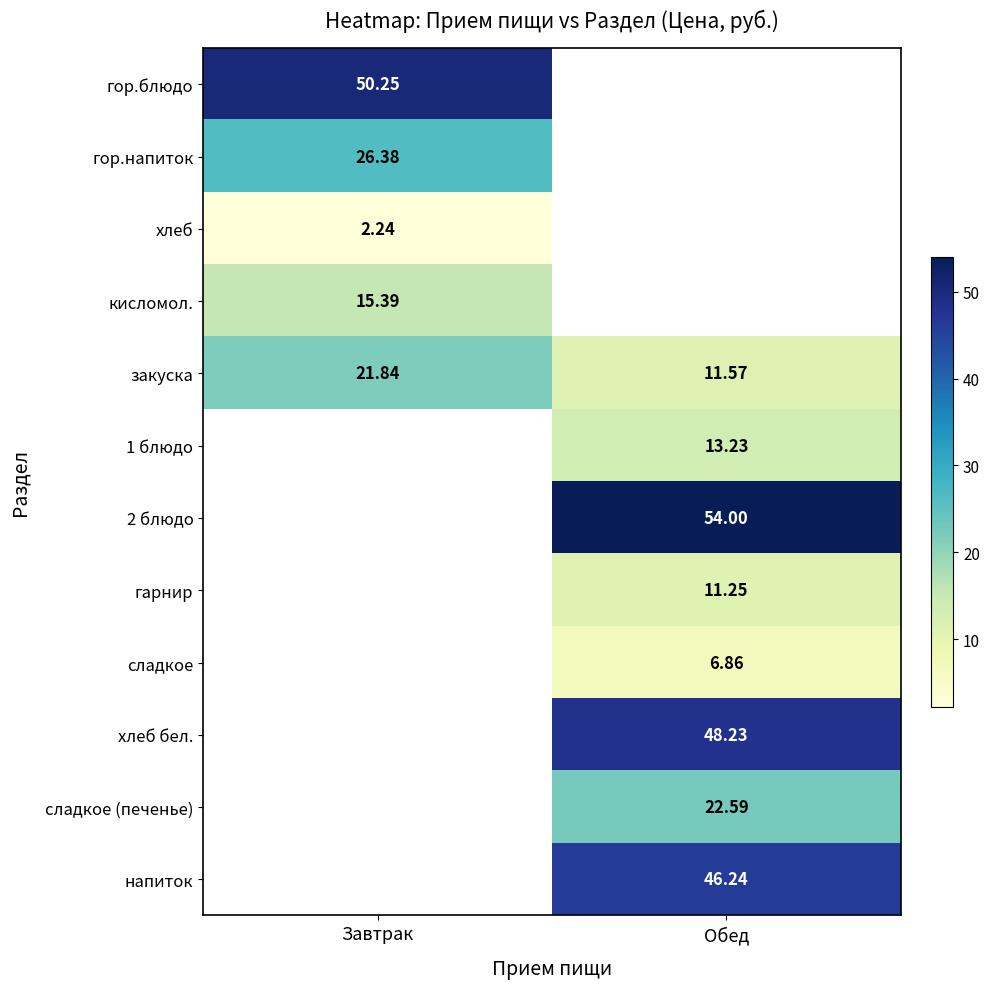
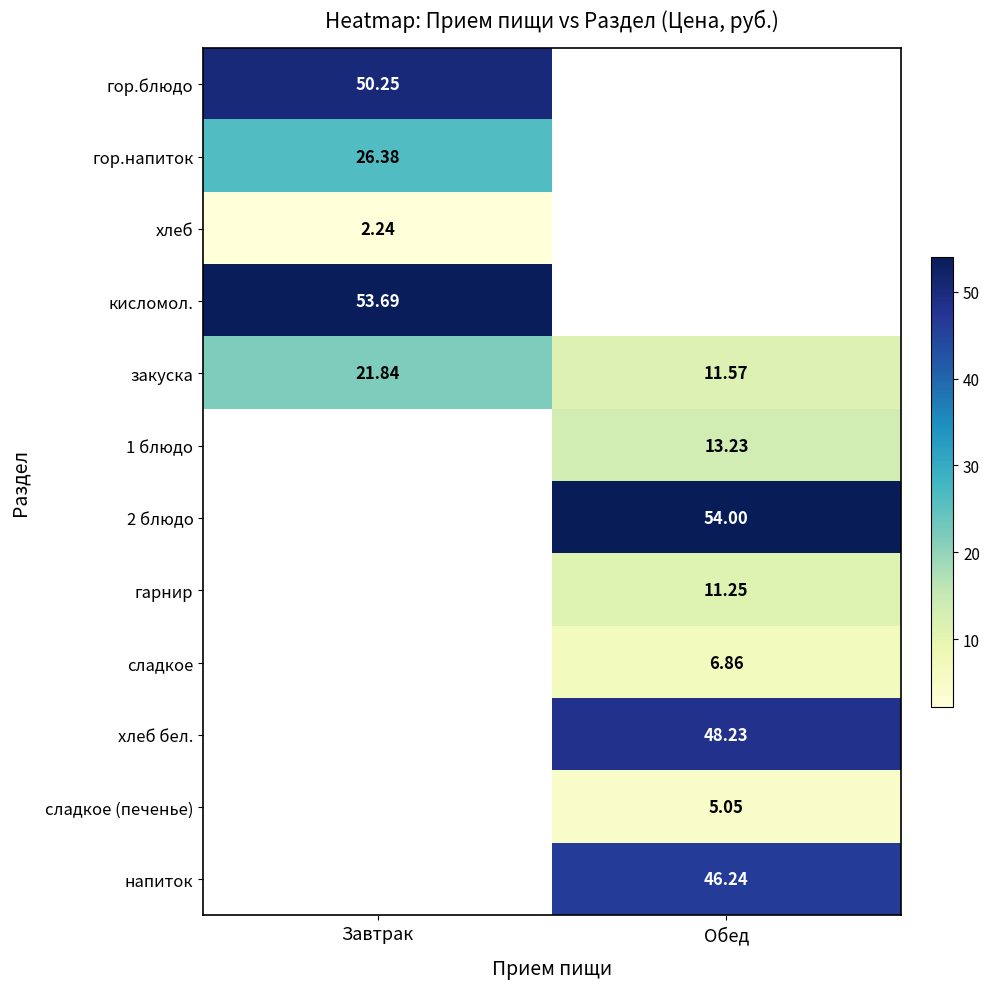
  {
    "гор.блюдо": {
      "Завтрак": 50.25
    },
    "гор.напиток": {
      "Завтрак": 26.38
    },
    "хлеб": {
      "Завтрак": 2.24
    },
    "кисломол.": {
-     "Завтрак": 15.39
+     "Завтрак": 53.69
    },
    "закуска": {
      "Завтрак": 21.84,
      "Обед": 11.57
    },
    "1 блюдо": {
      "Обед": 13.23
    },
    "2 блюдо": {
      "Обед": 54.00
    },
    "гарнир": {
      "Обед": 11.25
    },
    "сладкое": {
      "Обед": 6.86
    },
    "хлеб бел.": {
      "Обед": 48.23
    },
    "сладкое (печенье)": {
-     "Обед": 22.59
+     "Обед": 5.05
    },
    "напиток": {
      "Обед": 46.24
    }
  }
